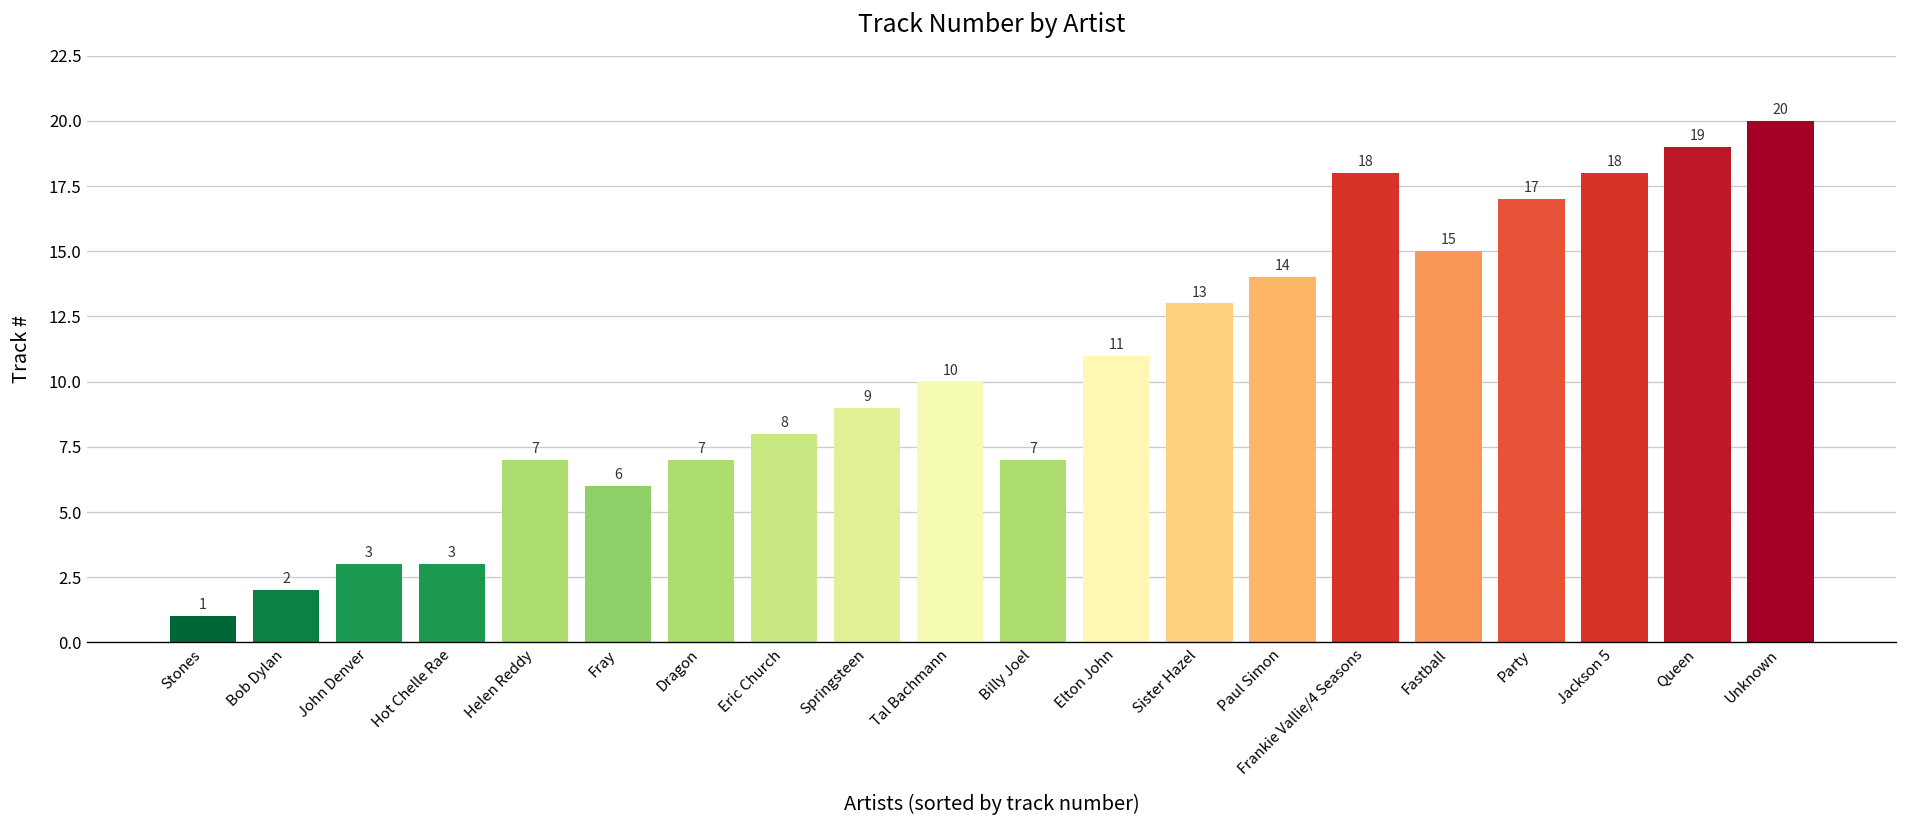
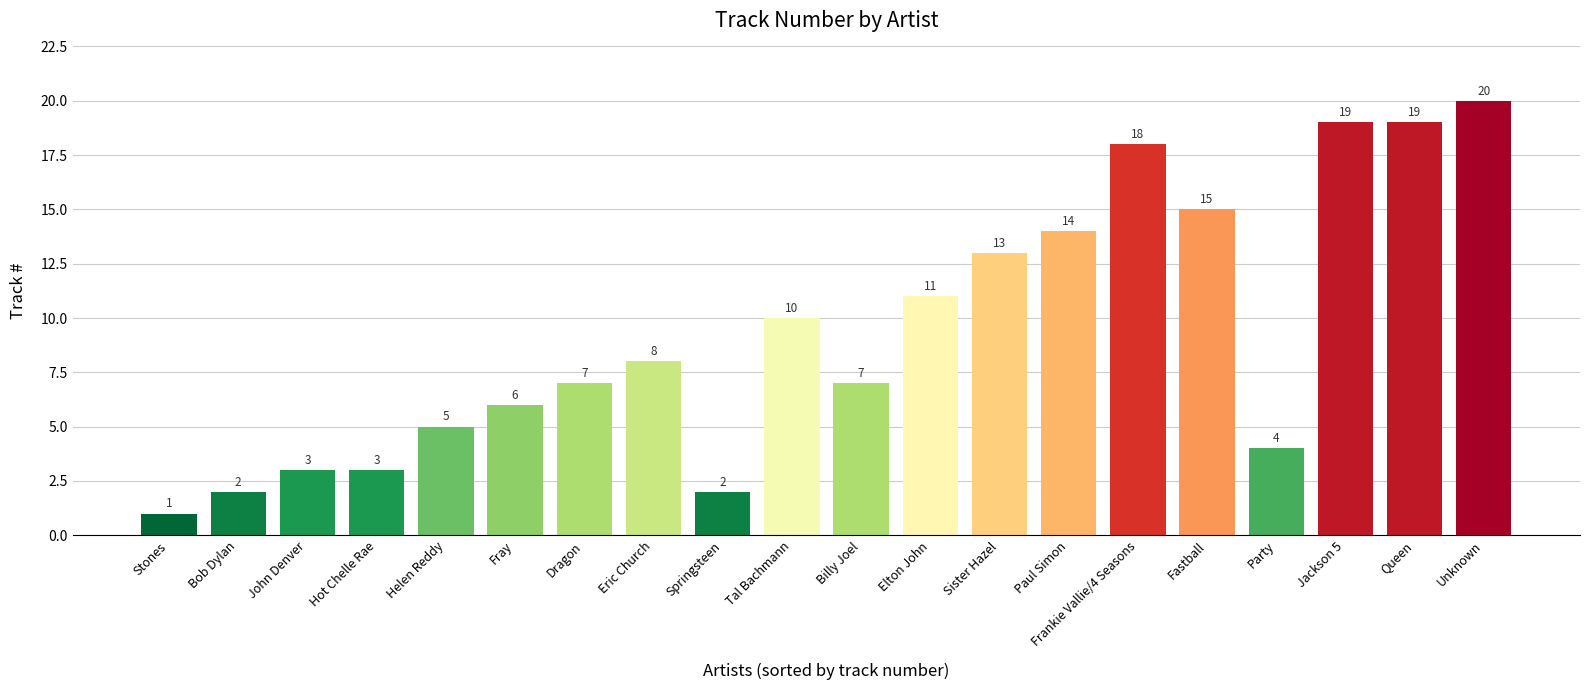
  {
    "Stones": 1,
    "Bob Dylan": 2,
    "John Denver": 3,
    "Hot Chelle Rae": 3,
-   "Helen Reddy": 7,
+   "Helen Reddy": 5,
    "Fray": 6,
    "Dragon": 7,
    "Eric Church": 8,
-   "Springsteen": 9,
+   "Springsteen": 2,
    "Tal Bachmann": 10,
    "Billy Joel": 7,
    "Elton John": 11,
    "Sister Hazel": 13,
    "Paul Simon": 14,
    "Frankie Vallie/4 Seasons": 18,
    "Fastball": 15,
-   "Party": 17,
-   "Jackson 5": 18,
+   "Party": 4,
+   "Jackson 5": 19,
    "Queen": 19,
    "Unknown": 20
  }
